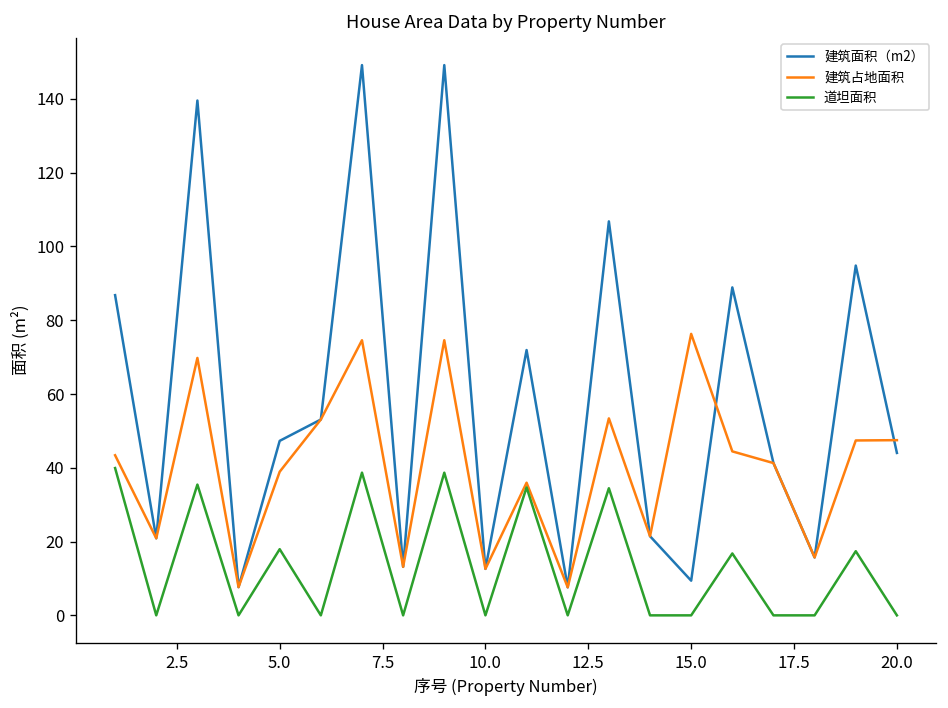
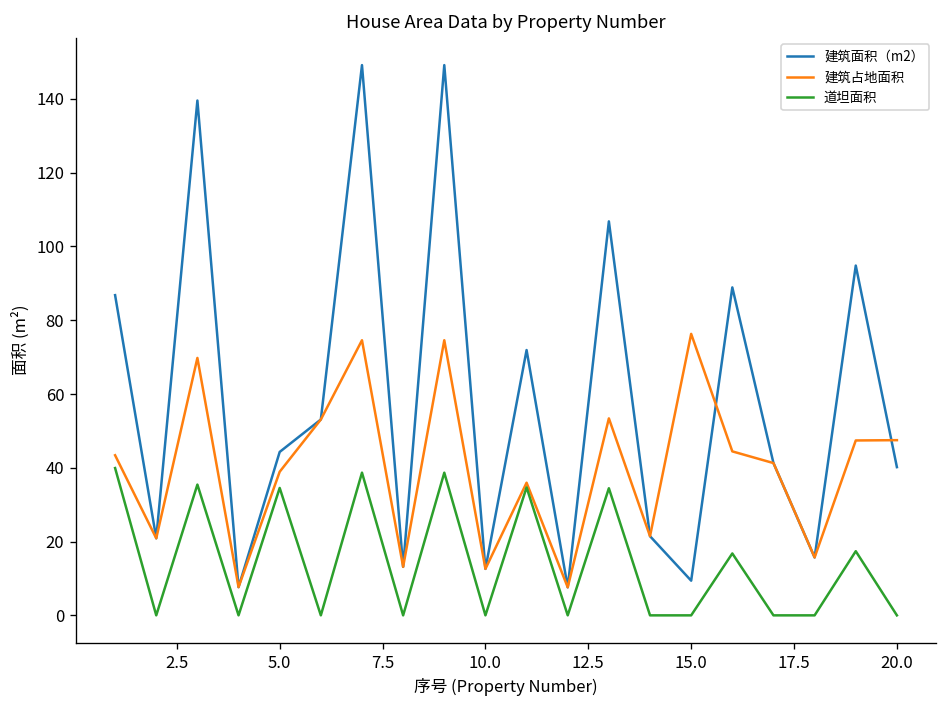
  {
    "建筑面积（m2）": {
-     "5.0": 47,
+     "5.0": 44,
      "15.0": 9,
-     "20.0": 44
+     "20.0": 40
    },
    "建筑占地面积": {
      "5.0": 39,
      "15.0": 76,
      "20.0": 47
    },
    "道坦面积": {
-     "5.0": 18,
+     "5.0": 35,
      "10.0": 0,
      "15.0": 0,
      "20.0": 0
    }
  }
